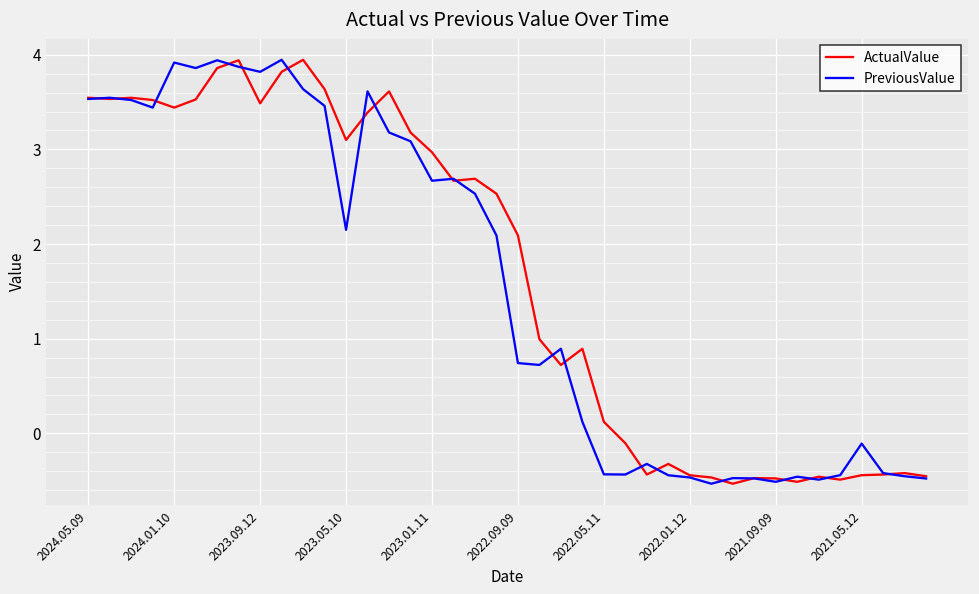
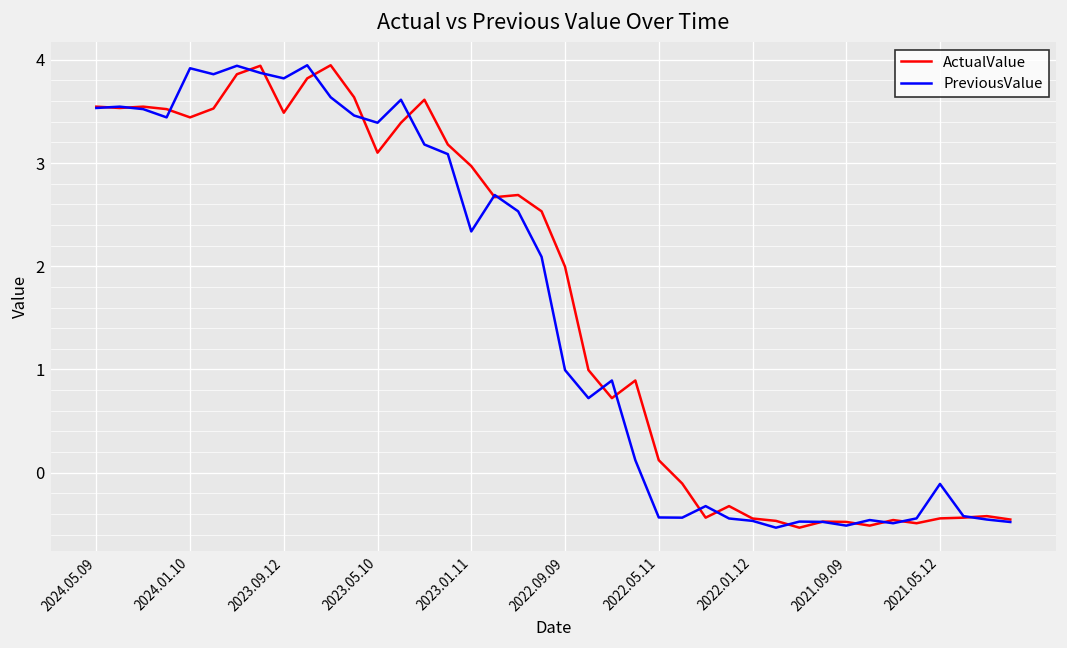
  {
    "ActualValue": {
      "2024.01.10": 3.4,
      "2023.09.12": 3.5,
      "2023.05.10": 3.1,
      "2023.01.11": 3.0,
-     "2022.09.09": 2.1,
+     "2022.09.09": 2.0,
      "2022.05.11": 0.1,
      "2021.09.09": -0.5,
      "2021.05.12": -0.4
    },
    "PreviousValue": {
      "2024.01.10": 3.9,
      "2023.09.12": 3.8,
-     "2023.05.10": 2.2,
-     "2023.01.11": 2.7,
-     "2022.09.09": 0.7,
+     "2023.05.10": 3.4,
+     "2023.01.11": 2.3,
+     "2022.09.09": 1.0,
      "2022.05.11": -0.4,
      "2021.09.09": -0.5,
      "2021.05.12": -0.1
    }
  }
